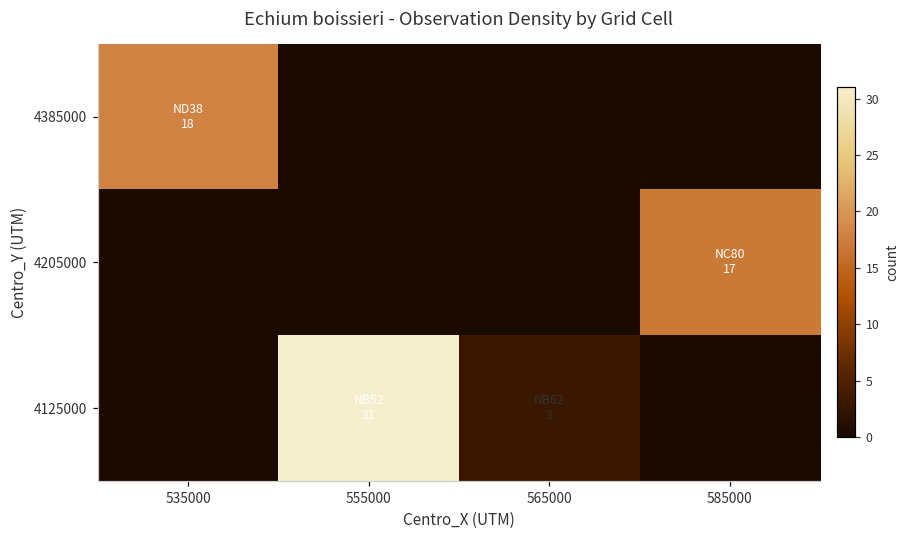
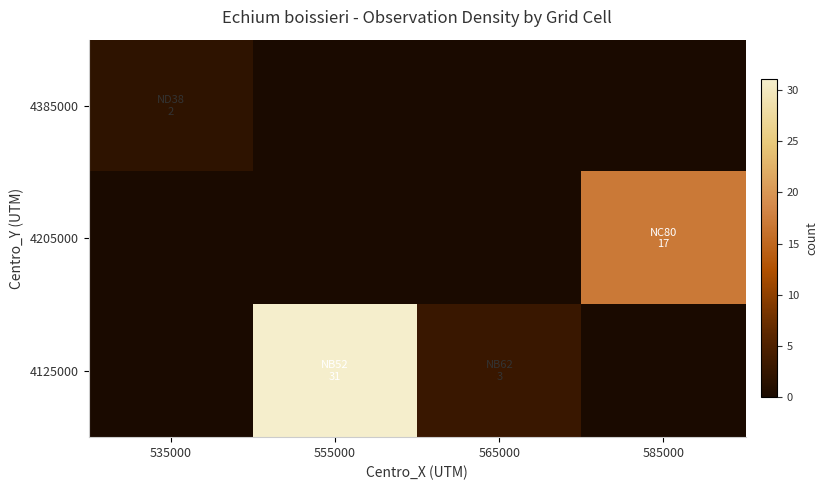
  {
    "4385000": {
-     "535000": 18
+     "535000": 2
    },
    "4205000": {
      "585000": 17
    },
    "4125000": {
      "555000": 31,
      "565000": 3
    }
  }
